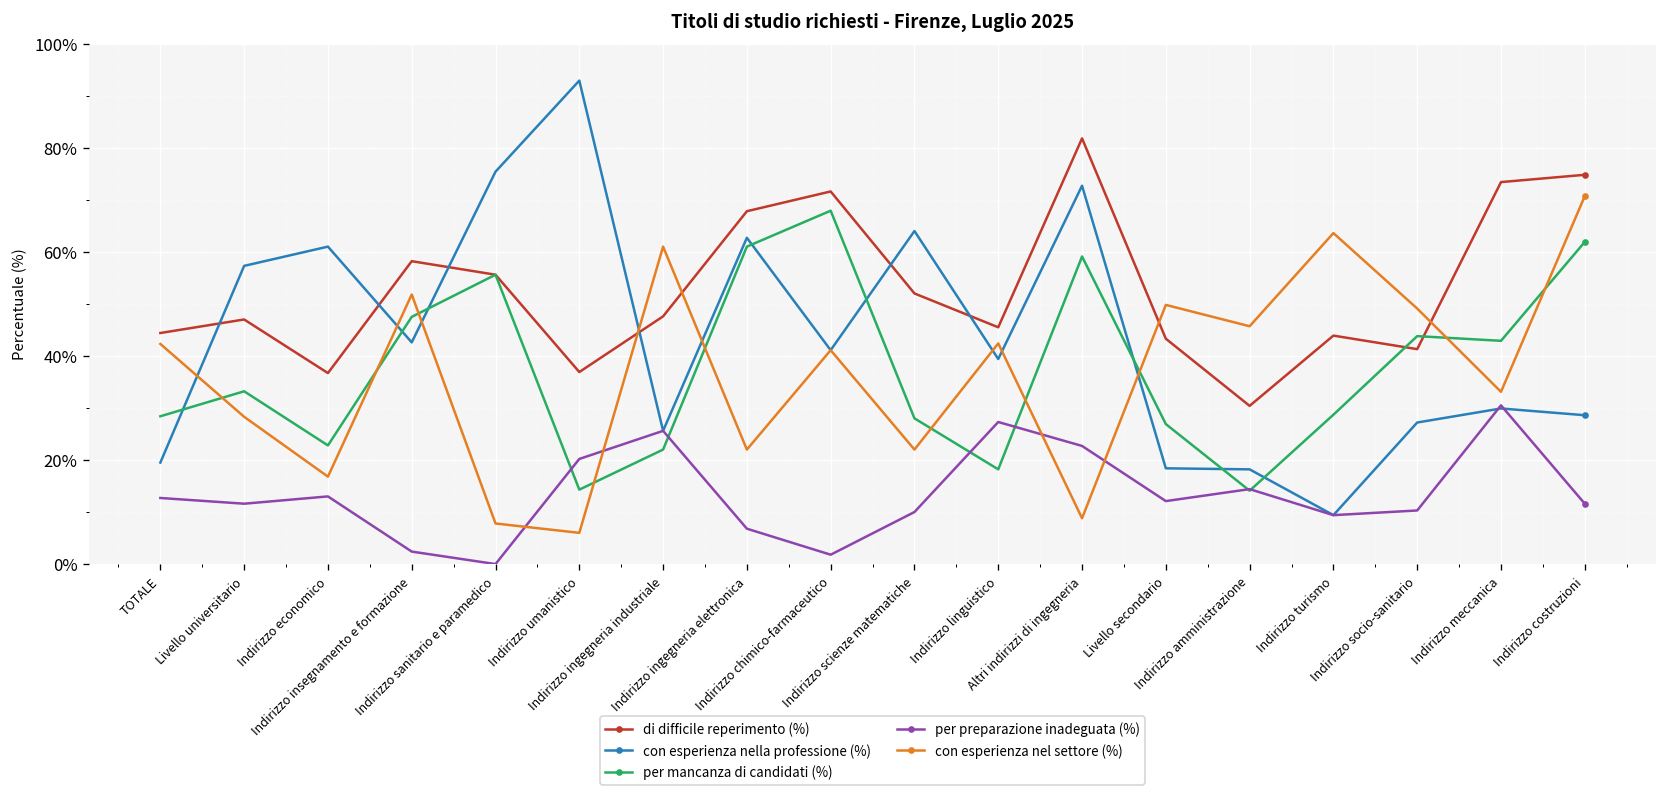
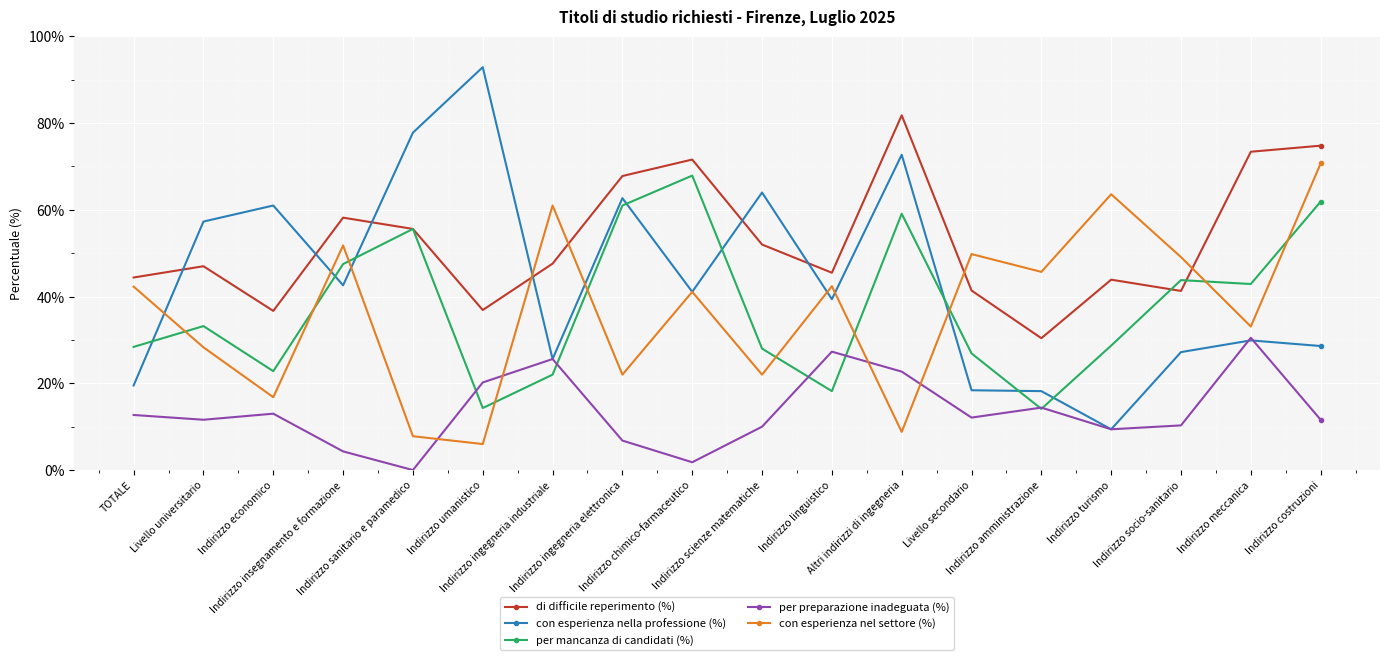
  {
    "di difficile reperimento (%)": {
      "TOTALE": "44%",
      "Livello universitario": "47%",
      "Indirizzo economico": "37%",
      "Indirizzo insegnamento e formazione": "58%",
      "Indirizzo umanistico": "37%",
      "Indirizzo ingegneria industriale": "48%",
      "Indirizzo ingegneria elettronica": "68%",
      "Indirizzo chimico-farmaceutico": "72%",
      "Indirizzo scienze matematiche": "52%",
      "Indirizzo linguistico": "46%",
      "Altri indirizzi di ingegneria": "82%",
-     "Livello secondario": "43%",
+     "Livello secondario": "41%",
      "Indirizzo amministrazione": "30%",
      "Indirizzo turismo": "44%",
      "Indirizzo socio-sanitario": "41%",
      "Indirizzo meccanica": "73%",
      "Indirizzo costruzioni": "75%"
    },
    "con esperienza nella professione (%)": {
      "TOTALE": "20%",
      "Livello universitario": "57%",
      "Indirizzo economico": "61%",
      "Indirizzo insegnamento e formazione": "43%",
-     "Indirizzo sanitario e paramedico": "75%",
+     "Indirizzo sanitario e paramedico": "78%",
      "Indirizzo umanistico": "93%",
      "Indirizzo ingegneria elettronica": "63%",
      "Indirizzo scienze matematiche": "64%",
      "Indirizzo linguistico": "39%",
      "Altri indirizzi di ingegneria": "73%",
      "Livello secondario": "18%",
      "Indirizzo amministrazione": "18%",
      "Indirizzo socio-sanitario": "27%",
      "Indirizzo meccanica": "30%",
      "Indirizzo costruzioni": "29%"
    },
    "per mancanza di candidati (%)": {
      "TOTALE": "28%",
      "Livello universitario": "33%",
      "Indirizzo economico": "23%",
      "Indirizzo insegnamento e formazione": "48%",
      "Indirizzo umanistico": "14%",
      "Indirizzo ingegneria industriale": "22%",
      "Indirizzo ingegneria elettronica": "61%",
      "Indirizzo chimico-farmaceutico": "68%",
      "Indirizzo scienze matematiche": "28%",
      "Indirizzo linguistico": "18%",
      "Altri indirizzi di ingegneria": "59%",
      "Livello secondario": "27%",
      "Indirizzo turismo": "29%",
      "Indirizzo socio-sanitario": "44%",
      "Indirizzo meccanica": "43%",
      "Indirizzo costruzioni": "62%"
    },
    "per preparazione inadeguata (%)": {
      "TOTALE": "13%",
      "Livello universitario": "12%",
      "Indirizzo economico": "13%",
-     "Indirizzo insegnamento e formazione": "2%",
+     "Indirizzo insegnamento e formazione": "4%",
      "Indirizzo sanitario e paramedico": "0%",
      "Indirizzo umanistico": "20%",
      "Indirizzo ingegneria elettronica": "7%",
      "Indirizzo chimico-farmaceutico": "2%",
      "Indirizzo scienze matematiche": "10%",
      "Indirizzo linguistico": "27%",
      "Altri indirizzi di ingegneria": "23%",
      "Livello secondario": "12%",
      "Indirizzo socio-sanitario": "10%",
      "Indirizzo meccanica": "31%",
      "Indirizzo costruzioni": "12%"
    },
    "con esperienza nel settore (%)": {
      "TOTALE": "42%",
      "Livello universitario": "28%",
      "Indirizzo economico": "17%",
      "Indirizzo insegnamento e formazione": "52%",
      "Indirizzo sanitario e paramedico": "8%",
      "Indirizzo umanistico": "6%",
      "Indirizzo ingegneria industriale": "61%",
      "Indirizzo ingegneria elettronica": "22%",
      "Indirizzo scienze matematiche": "22%",
      "Indirizzo linguistico": "42%",
      "Altri indirizzi di ingegneria": "9%",
      "Livello secondario": "50%",
      "Indirizzo amministrazione": "46%",
      "Indirizzo turismo": "64%",
      "Indirizzo socio-sanitario": "49%",
      "Indirizzo meccanica": "33%",
      "Indirizzo costruzioni": "71%"
    }
  }
